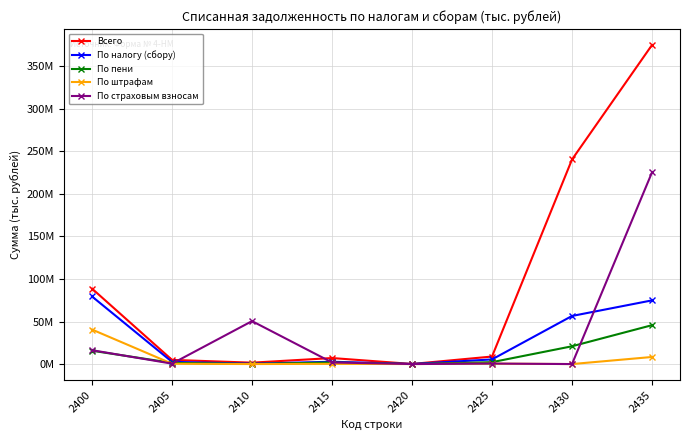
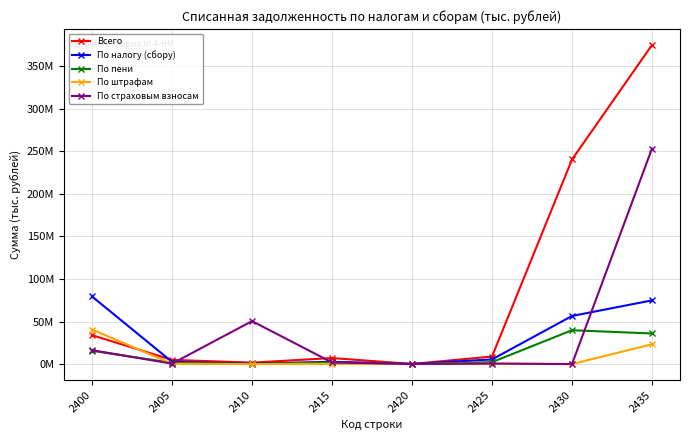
  {
    "Всего": {
-     "2400": 90000000,
+     "2400": 30000000,
      "2415": 10000000,
      "2425": 10000000,
      "2430": 240000000,
      "2435": 370000000
    },
    "По налогу (сбору)": {
      "2400": 80000000,
      "2425": 10000000,
      "2430": 60000000,
      "2435": 70000000
    },
    "По пени": {
-     "2430": 20000000,
-     "2435": 50000000
+     "2430": 40000000,
+     "2435": 40000000
    },
    "По штрафам": {
      "2400": 40000000,
-     "2435": 10000000
+     "2435": 20000000
    },
    "По страховым взносам": {
      "2410": 50000000,
-     "2435": 230000000
+     "2435": 250000000
    }
  }
